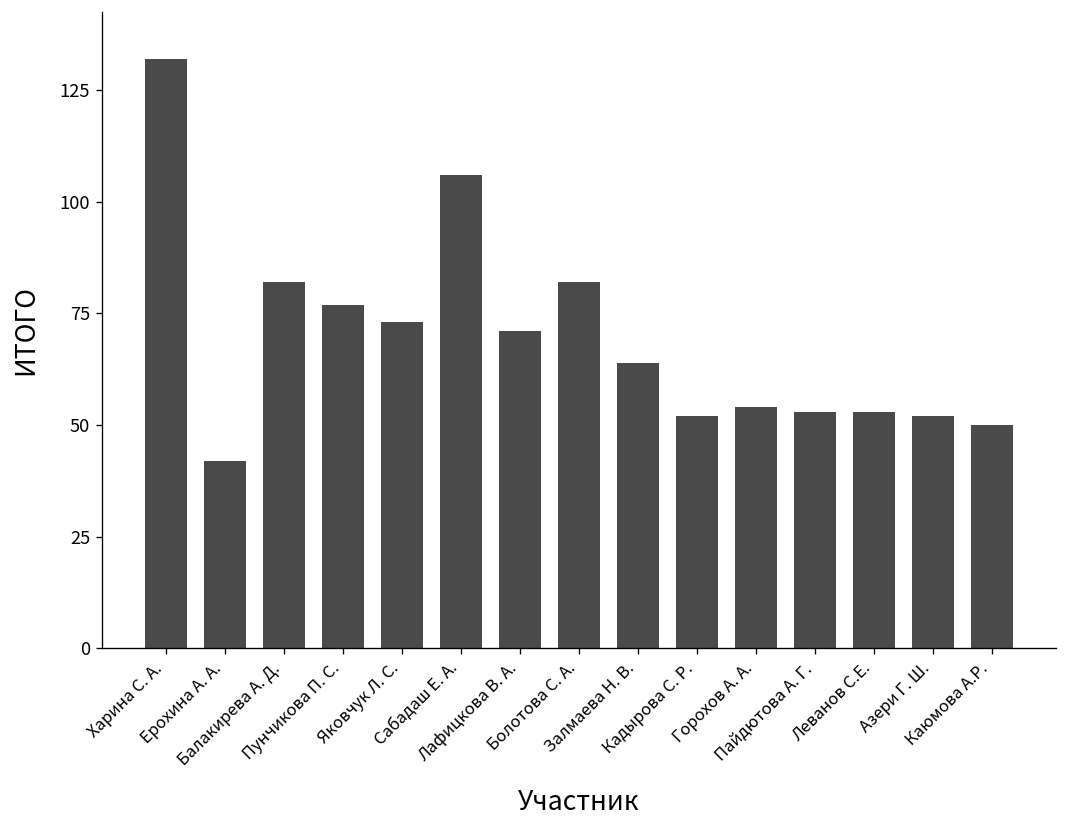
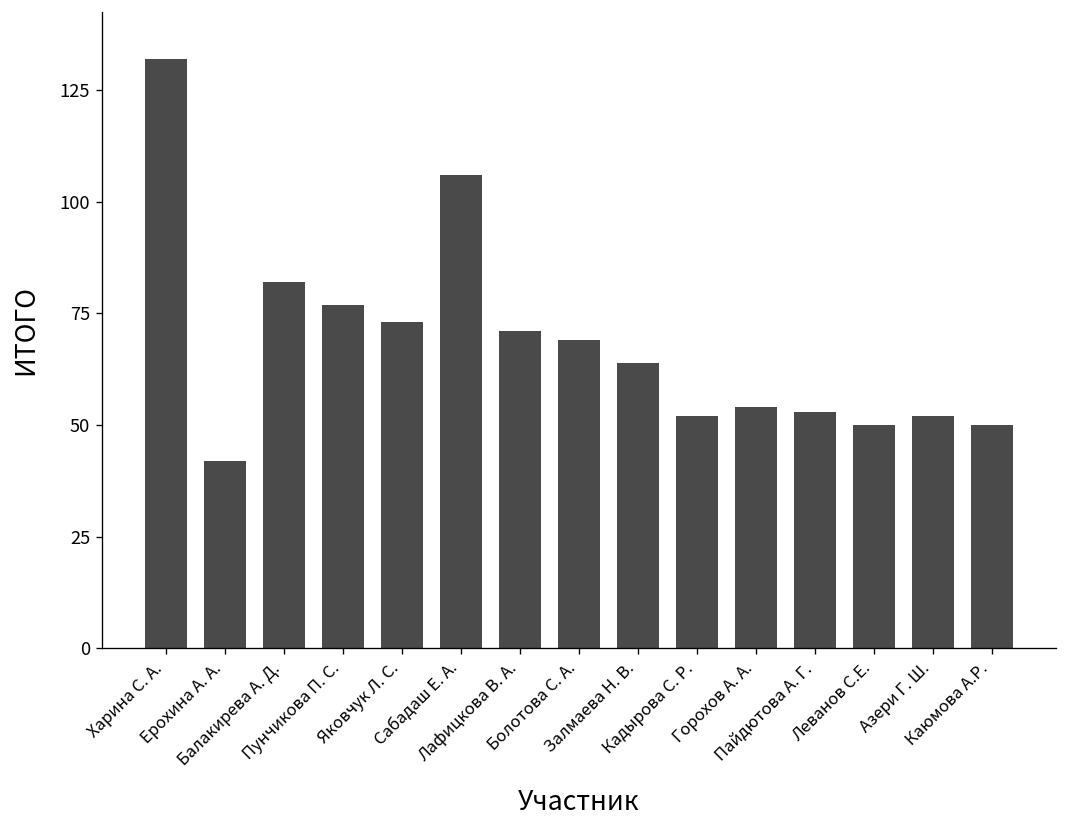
  {
    "Харина С. А.": 132,
    "Ерохина А. А.": 42,
    "Балакирева А. Д.": 82,
    "Пунчикова П. С.": 77,
    "Яковчук Л. С.": 73,
    "Сабадаш Е. А.": 106,
    "Лафицкова В. А.": 71,
-   "Болотова С. А.": 82,
+   "Болотова С. А.": 69,
    "Залмаева Н. В.": 64,
    "Кадырова С. Р.": 52,
    "Горохов А. А.": 54,
    "Пайдютова А. Г.": 53,
-   "Леванов С.Е.": 53,
+   "Леванов С.Е.": 50,
    "Азери Г. Ш.": 52,
    "Каюмова А.Р.": 50
  }
